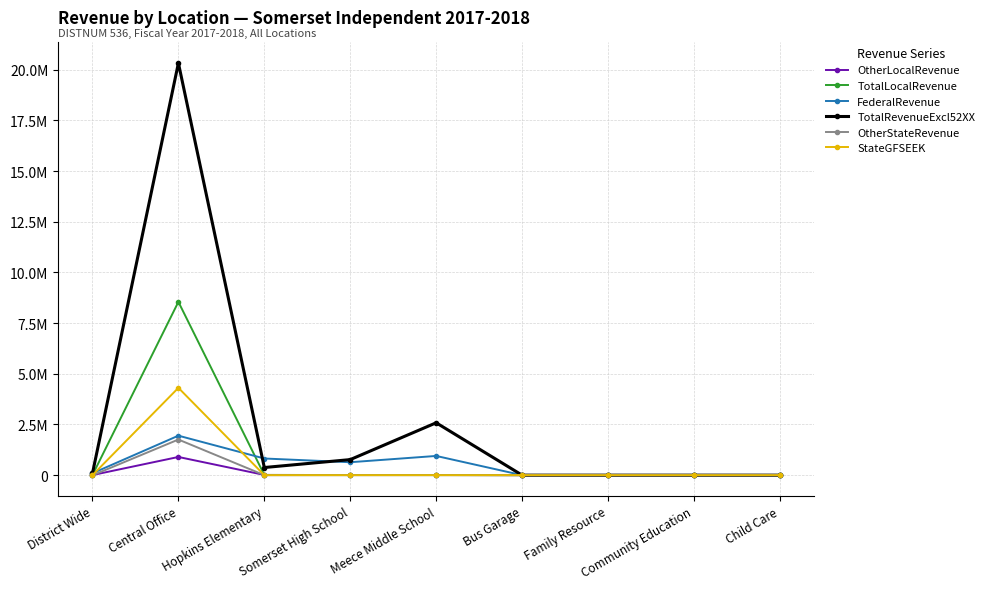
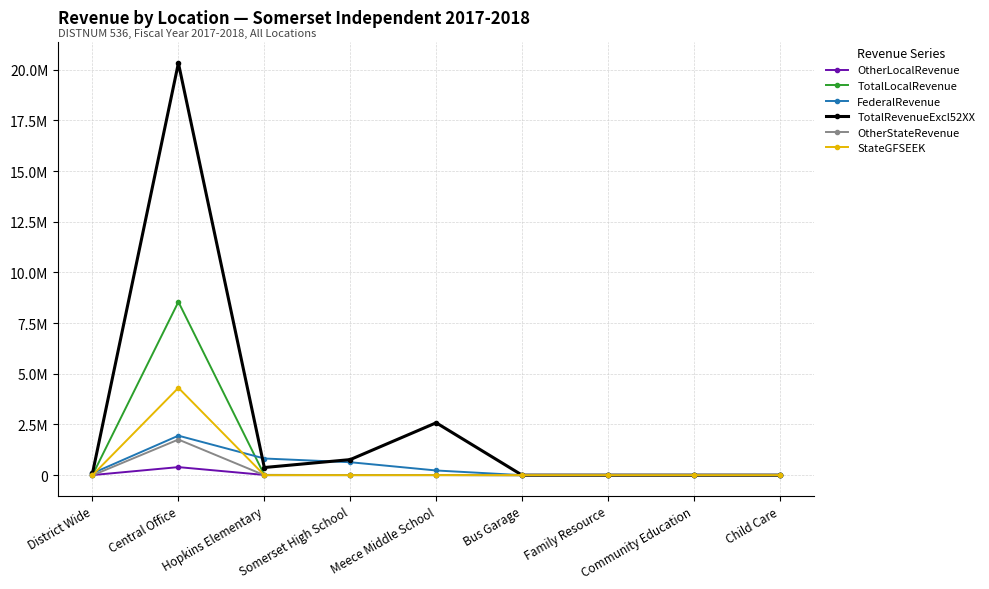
  {
    "OtherLocalRevenue": {
-     "Central Office": 900000
+     "Central Office": 400000
    },
    "TotalLocalRevenue": {
      "Central Office": 8500000
    },
    "FederalRevenue": {
      "Central Office": 1900000,
      "Hopkins Elementary": 800000,
      "Somerset High School": 600000,
-     "Meece Middle School": 900000
+     "Meece Middle School": 200000
    },
    "TotalRevenueExcl52XX": {
      "Central Office": 20300000,
      "Hopkins Elementary": 400000,
      "Somerset High School": 800000,
      "Meece Middle School": 2600000
    },
    "OtherStateRevenue": {
      "Central Office": 1800000
    },
    "StateGFSEEK": {
      "Central Office": 4300000
    }
  }
